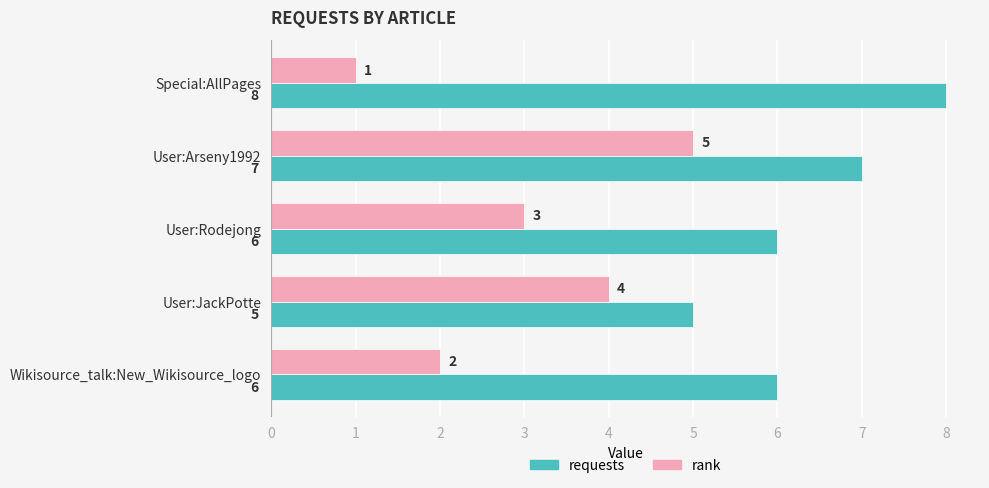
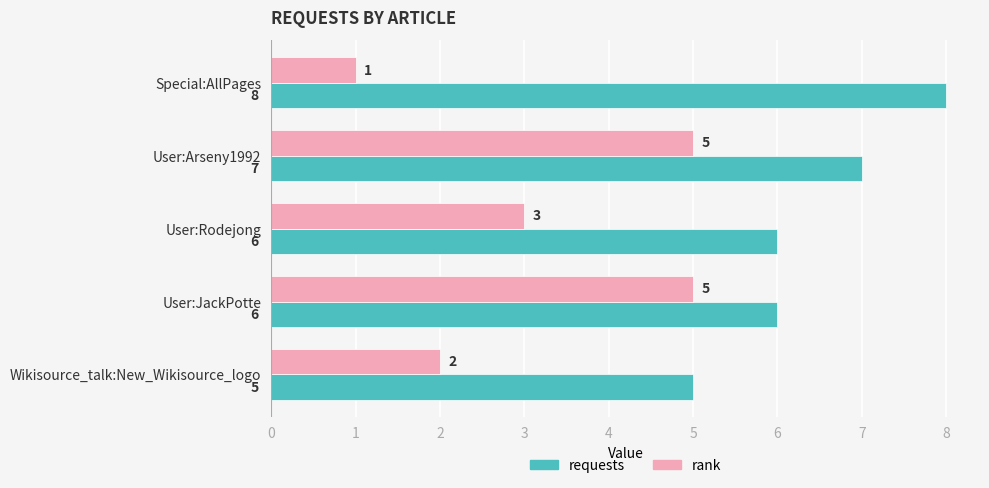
  {
    "requests": {
-     "User:JackPotte": 5,
-     "Wikisource_talk:New_Wikisource_logo": 6
+     "User:JackPotte": 6,
+     "Wikisource_talk:New_Wikisource_logo": 5
    },
    "rank": {
      "Special:AllPages": 1,
      "User:Arseny1992": 5,
      "User:Rodejong": 3,
-     "User:JackPotte": 4,
+     "User:JackPotte": 5,
      "Wikisource_talk:New_Wikisource_logo": 2
    }
  }
